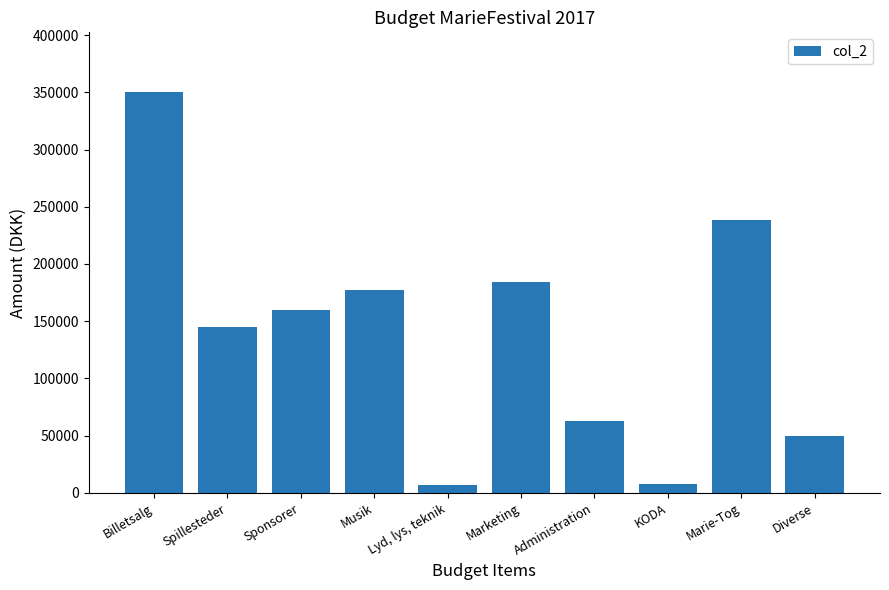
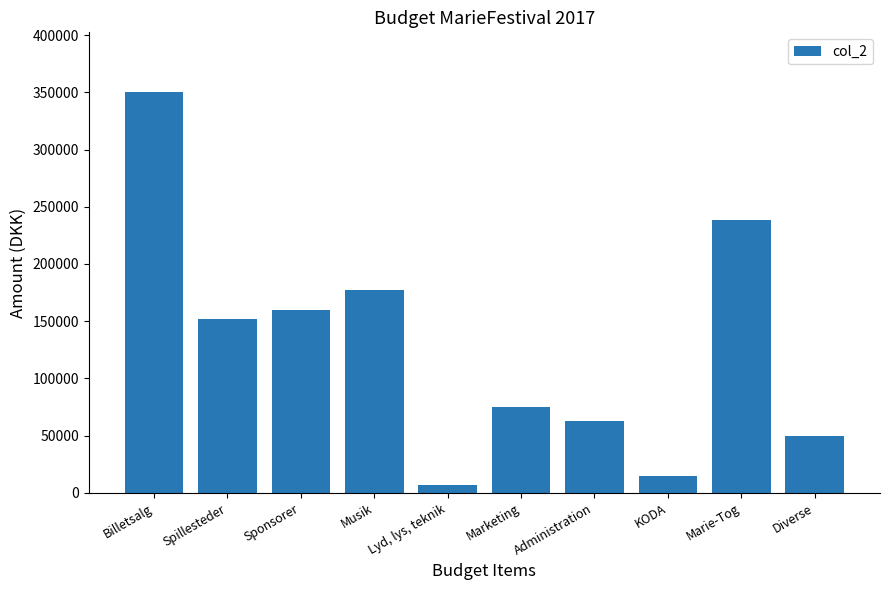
  {
    "Billetsalg": 350000,
-   "Spillesteder": 145000,
+   "Spillesteder": 152000,
    "Sponsorer": 160000,
    "Musik": 177000,
    "Lyd, lys, teknik": 7000,
-   "Marketing": 184000,
+   "Marketing": 75000,
    "Administration": 63000,
-   "KODA": 7000,
+   "KODA": 15000,
    "Marie-Tog": 238000,
    "Diverse": 50000
  }
